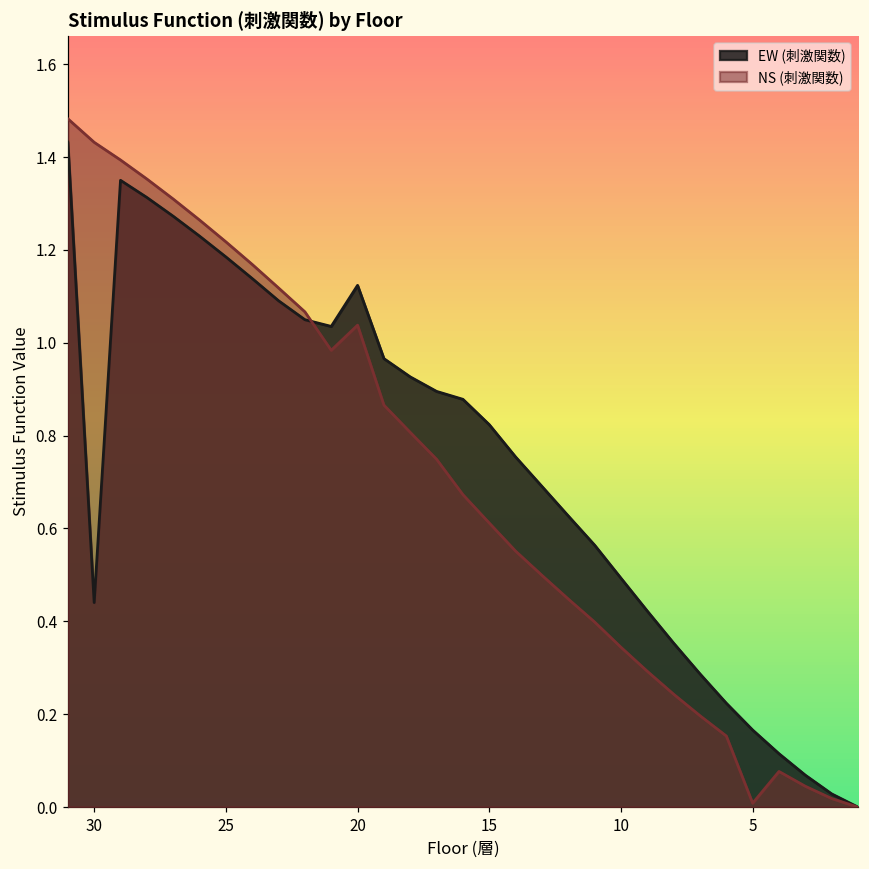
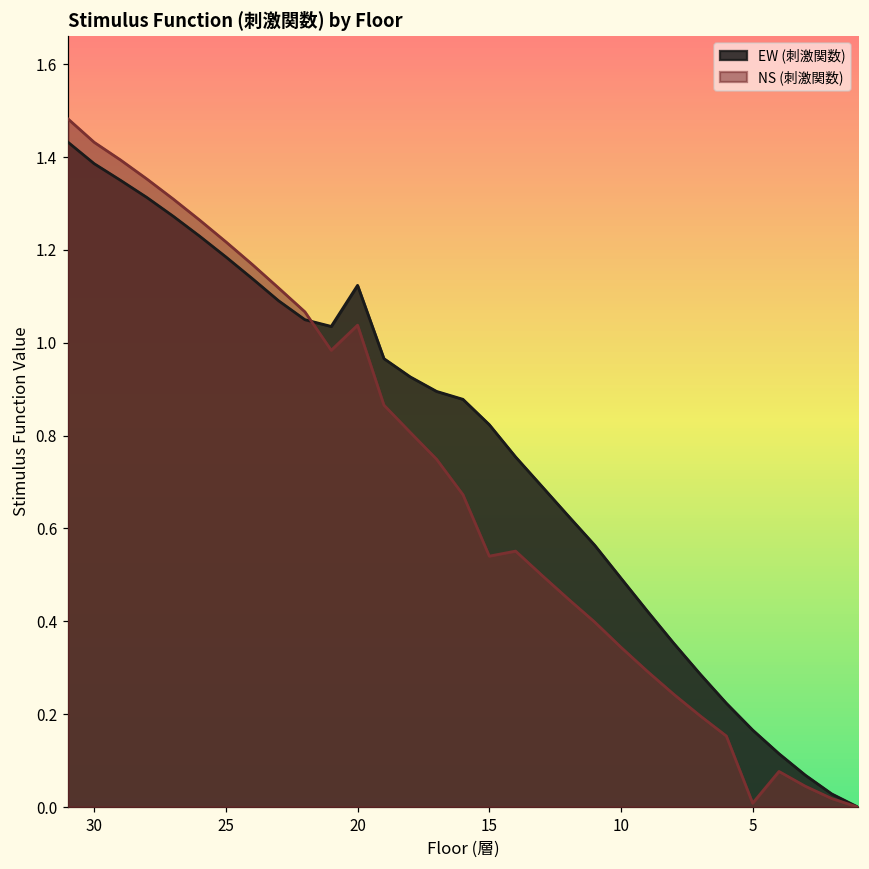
  {
    "EW (刺激関数)": {
-     "30": 0.44,
+     "30": 1.39,
      "25": 1.18,
      "20": 1.12,
      "15": 0.82,
      "10": 0.49,
      "5": 0.17
    },
    "NS (刺激関数)": {
      "30": 1.43,
      "25": 1.22,
      "20": 1.04,
-     "15": 0.61,
+     "15": 0.54,
      "10": 0.34,
      "5": 0.01
    }
  }
